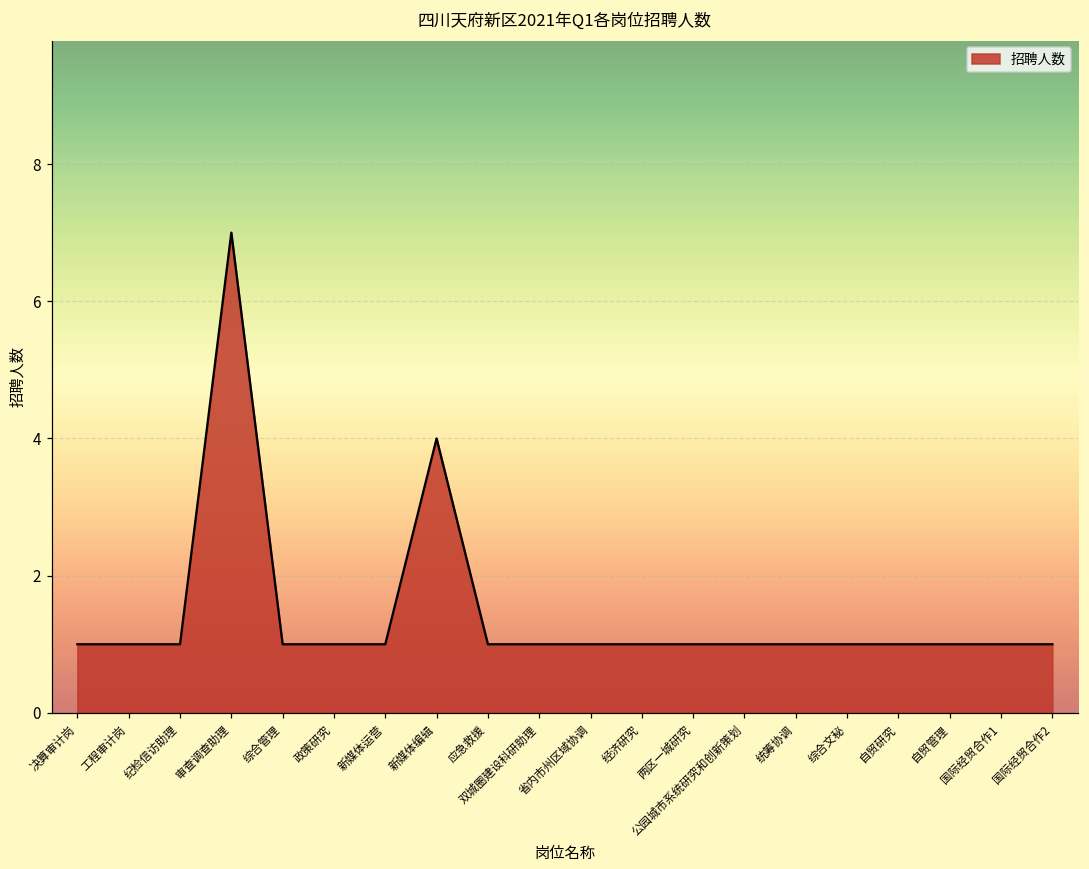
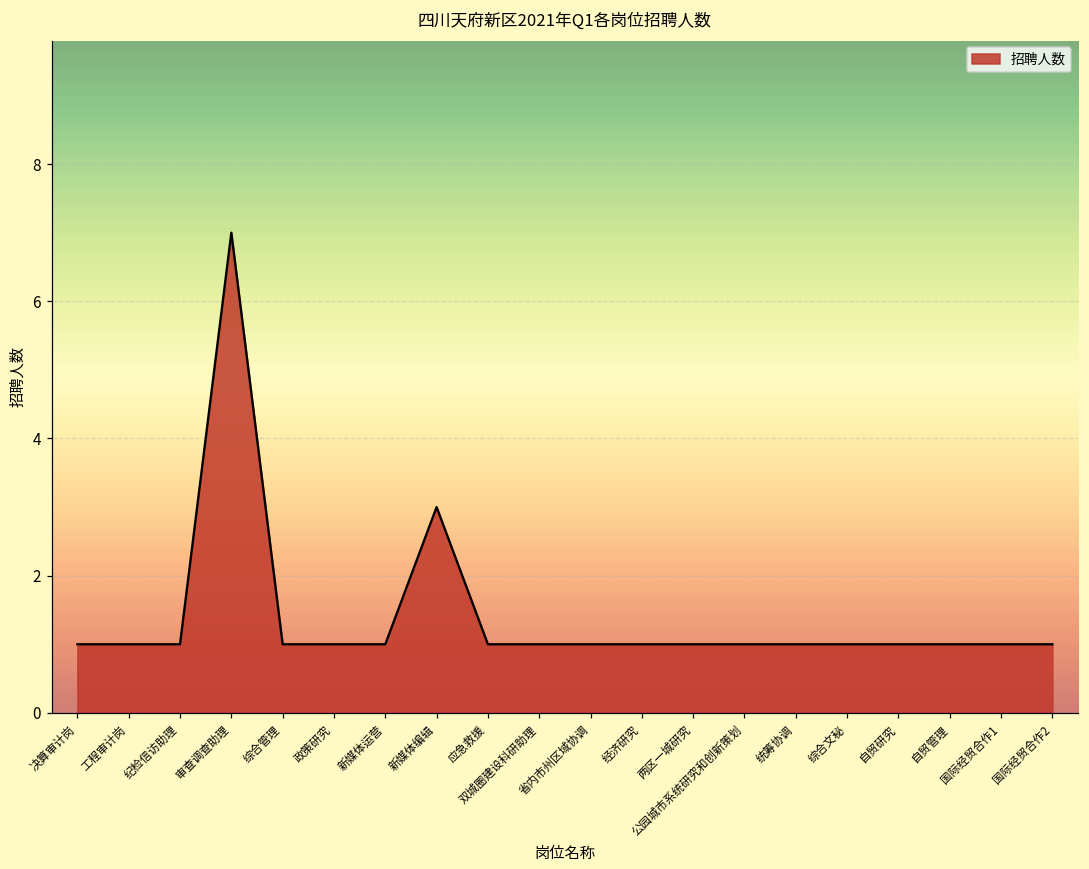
  {
    "决算审计岗": 1,
    "工程审计岗": 1,
    "纪检信访助理": 1,
    "审查调查助理": 7,
    "综合管理": 1,
    "政策研究": 1,
    "新媒体运营": 1,
-   "新媒体编辑": 4,
+   "新媒体编辑": 3,
    "应急救援": 1,
    "双城圈建设科研助理": 1,
    "省内市州区域协调": 1,
    "经济研究": 1,
    "两区一城研究": 1,
    "公园城市系统研究和创新策划": 1,
    "统筹协调": 1,
    "综合文秘": 1,
    "自贸研究": 1,
    "自贸管理": 1,
    "国际经贸合作1": 1,
    "国际经贸合作2": 1
  }
